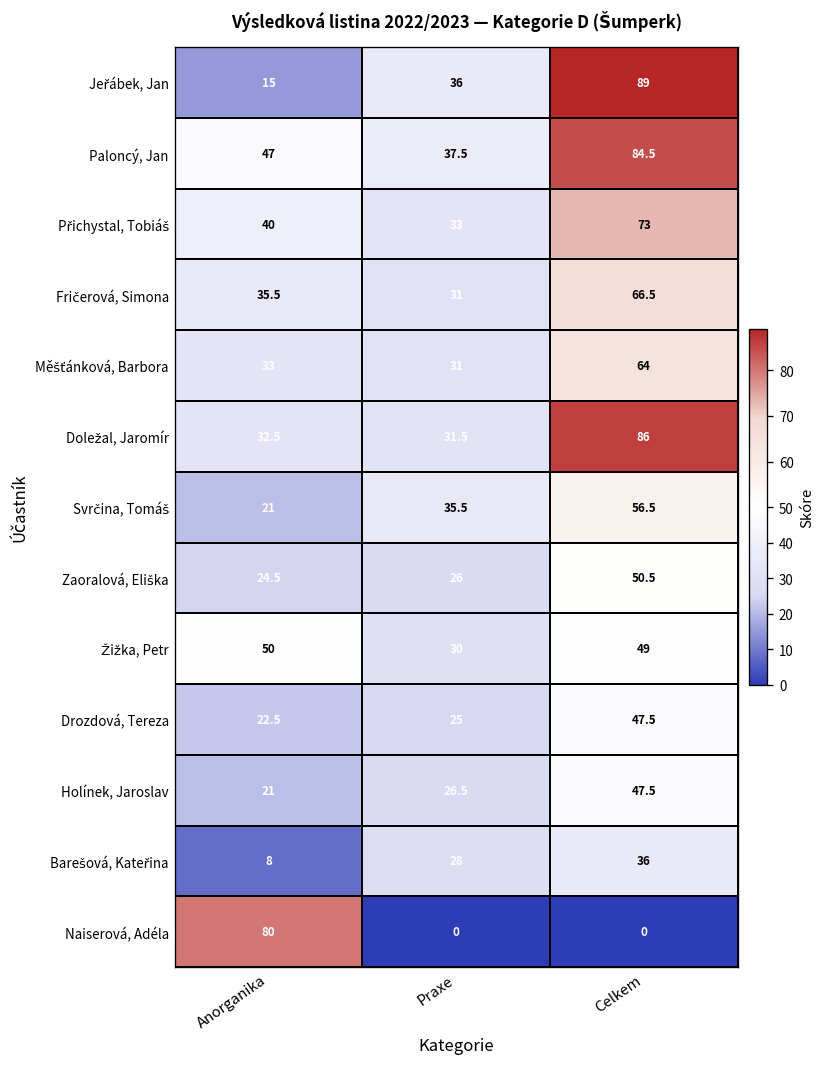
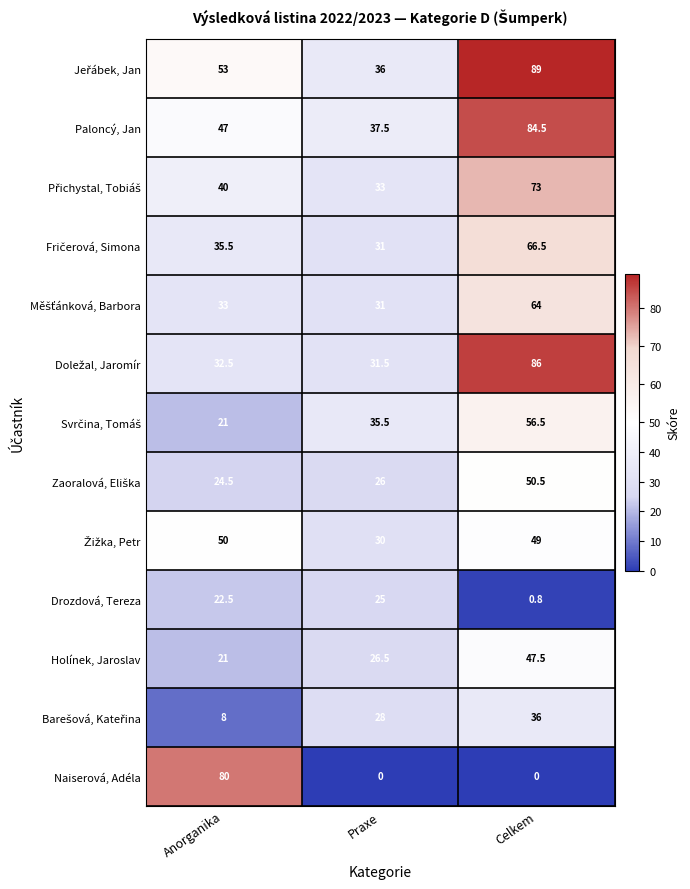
  {
    "Jeřábek, Jan": {
-     "Anorganika": 15,
+     "Anorganika": 53,
      "Praxe": 36,
      "Celkem": 89
    },
    "Paloncý, Jan": {
      "Anorganika": 47,
      "Praxe": 37.5,
      "Celkem": 84.5
    },
    "Přichystal, Tobiáš": {
      "Anorganika": 40,
      "Celkem": 73
    },
    "Fričerová, Simona": {
      "Anorganika": 35.5,
      "Celkem": 66.5
    },
    "Měšťánková, Barbora": {
      "Celkem": 64
    },
    "Doležal, Jaromír": {
      "Celkem": 86
    },
    "Svrčina, Tomáš": {
      "Anorganika": 21,
      "Praxe": 35.5,
      "Celkem": 56.5
    },
    "Zaoralová, Eliška": {
      "Celkem": 50.5
    },
    "Žižka, Petr": {
      "Anorganika": 50,
      "Celkem": 49
    },
    "Drozdová, Tereza": {
      "Anorganika": 22.5,
-     "Celkem": 47.5
+     "Celkem": 0.8
    },
    "Holínek, Jaroslav": {
      "Anorganika": 21,
      "Celkem": 47.5
    },
    "Barešová, Kateřina": {
      "Anorganika": 8,
      "Celkem": 36
    },
    "Naiserová, Adéla": {
      "Anorganika": 80,
      "Praxe": 0,
      "Celkem": 0
    }
  }
